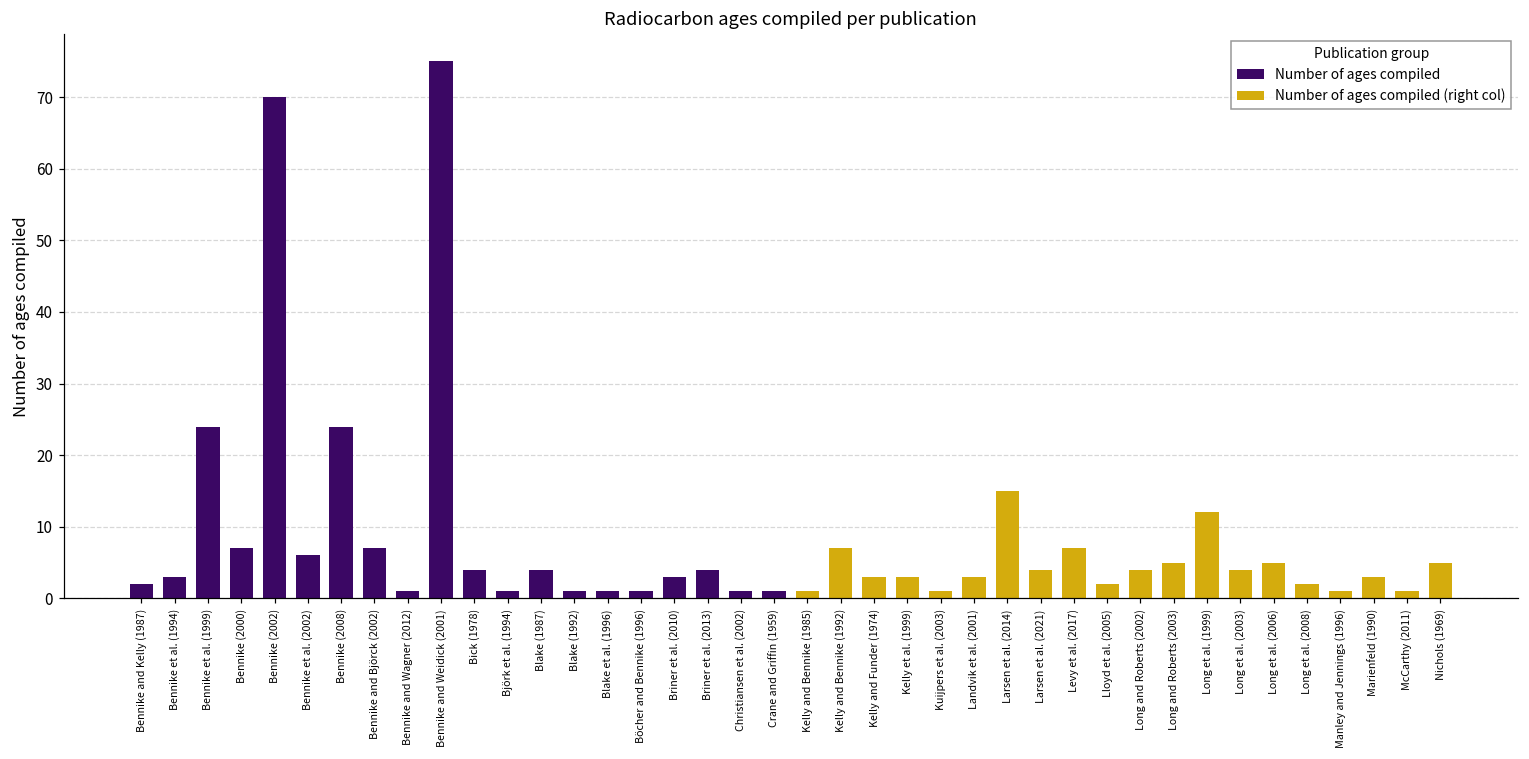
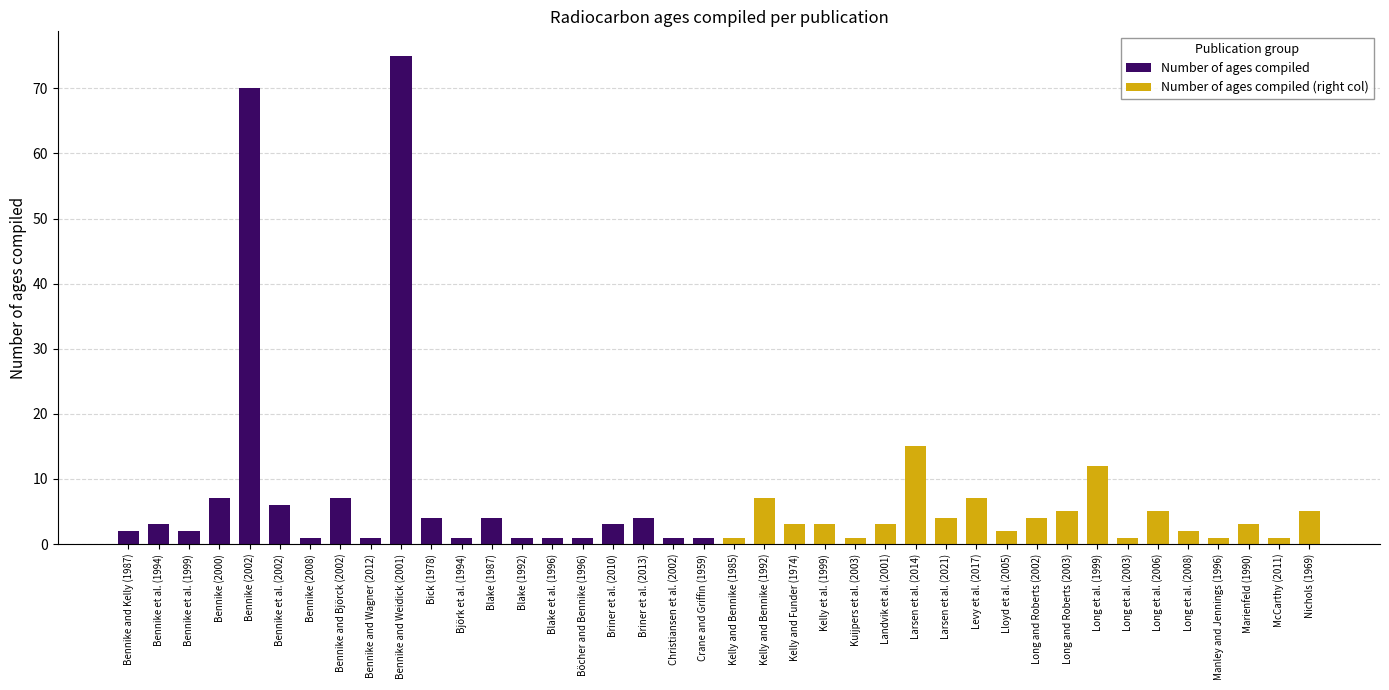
  {
    "Number of ages compiled": {
      "Bennike and Kelly (1987)": 2,
      "Bennike et al. (1994)": 3,
-     "Bennike et al. (1999)": 24,
+     "Bennike et al. (1999)": 2,
      "Bennike (2000)": 7,
      "Bennike (2002)": 70,
      "Bennike et al. (2002)": 6,
-     "Bennike (2008)": 24,
+     "Bennike (2008)": 1,
      "Bennike and Björck (2002)": 7,
      "Bennike and Wagner (2012)": 1,
      "Bennike and Weidick (2001)": 75,
      "Bick (1978)": 4,
      "Björk et al. (1994)": 1,
      "Blake (1987)": 4,
      "Blake (1992)": 1,
      "Blake et al. (1996)": 1,
      "Böcher and Bennike (1996)": 1,
      "Briner et al. (2010)": 3,
      "Briner et al. (2013)": 4,
      "Christiansen et al. (2002)": 1,
      "Crane and Griffin (1959)": 1
    },
    "Number of ages compiled (right col)": {
      "Kelly and Bennike (1985)": 1,
      "Kelly and Bennike (1992)": 7,
      "Kelly and Funder (1974)": 3,
      "Kelly et al. (1999)": 3,
      "Kuijpers et al. (2003)": 1,
      "Landvik et al. (2001)": 3,
      "Larsen et al. (2014)": 15,
      "Larsen et al. (2021)": 4,
      "Levy et al. (2017)": 7,
      "Lloyd et al. (2005)": 2,
      "Long and Roberts (2002)": 4,
      "Long and Roberts (2003)": 5,
      "Long et al. (1999)": 12,
-     "Long et al. (2003)": 4,
+     "Long et al. (2003)": 1,
      "Long et al. (2006)": 5,
      "Long et al. (2008)": 2,
      "Manley and Jennings (1996)": 1,
      "Marienfeld (1990)": 3,
      "McCarthy (2011)": 1,
      "Nichols (1969)": 5
    }
  }
